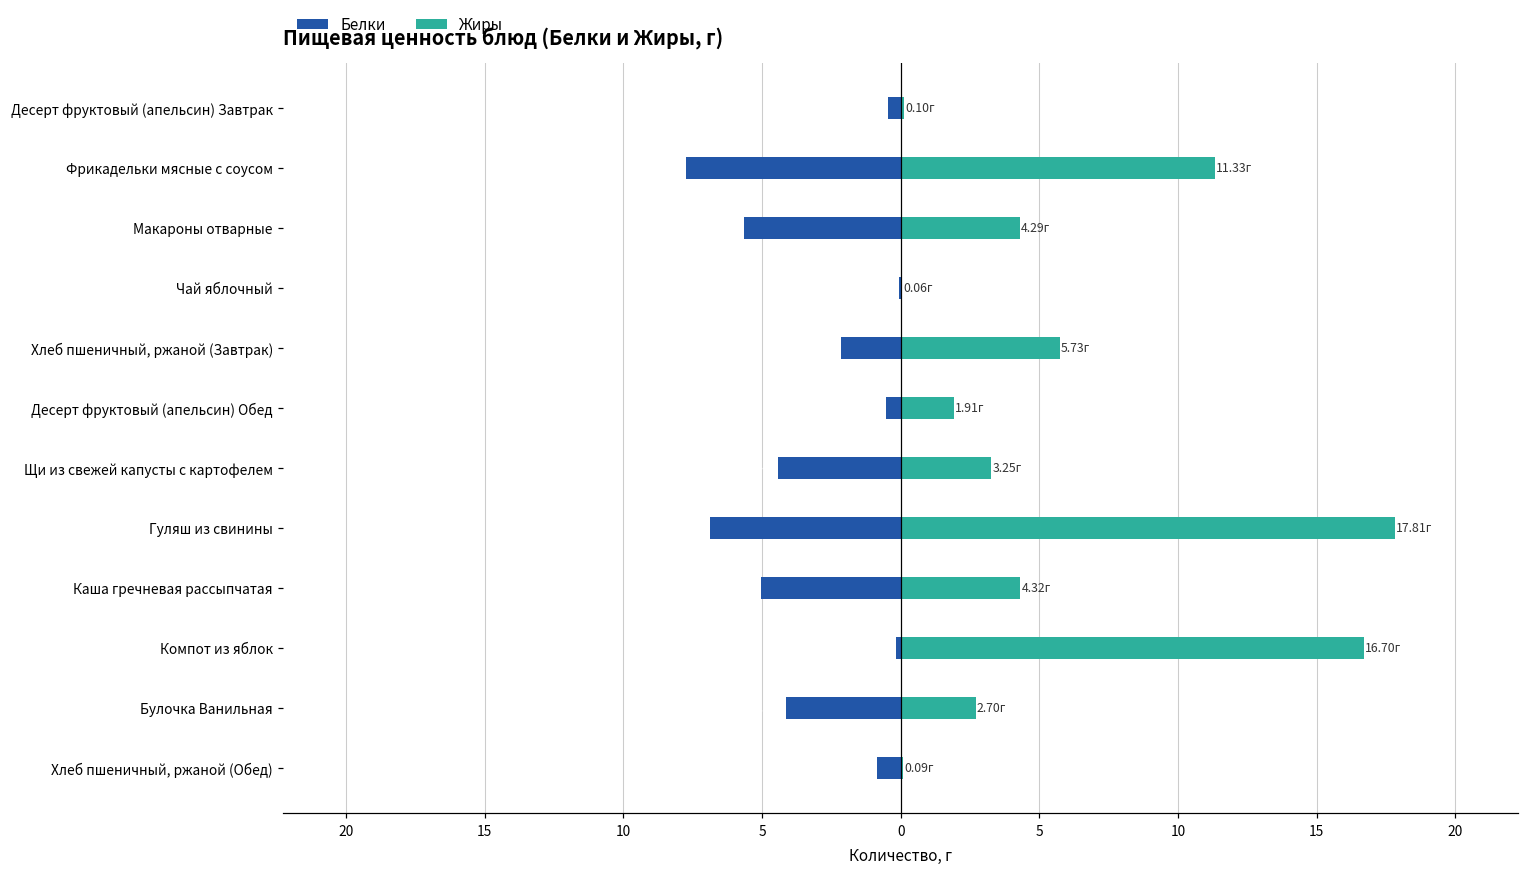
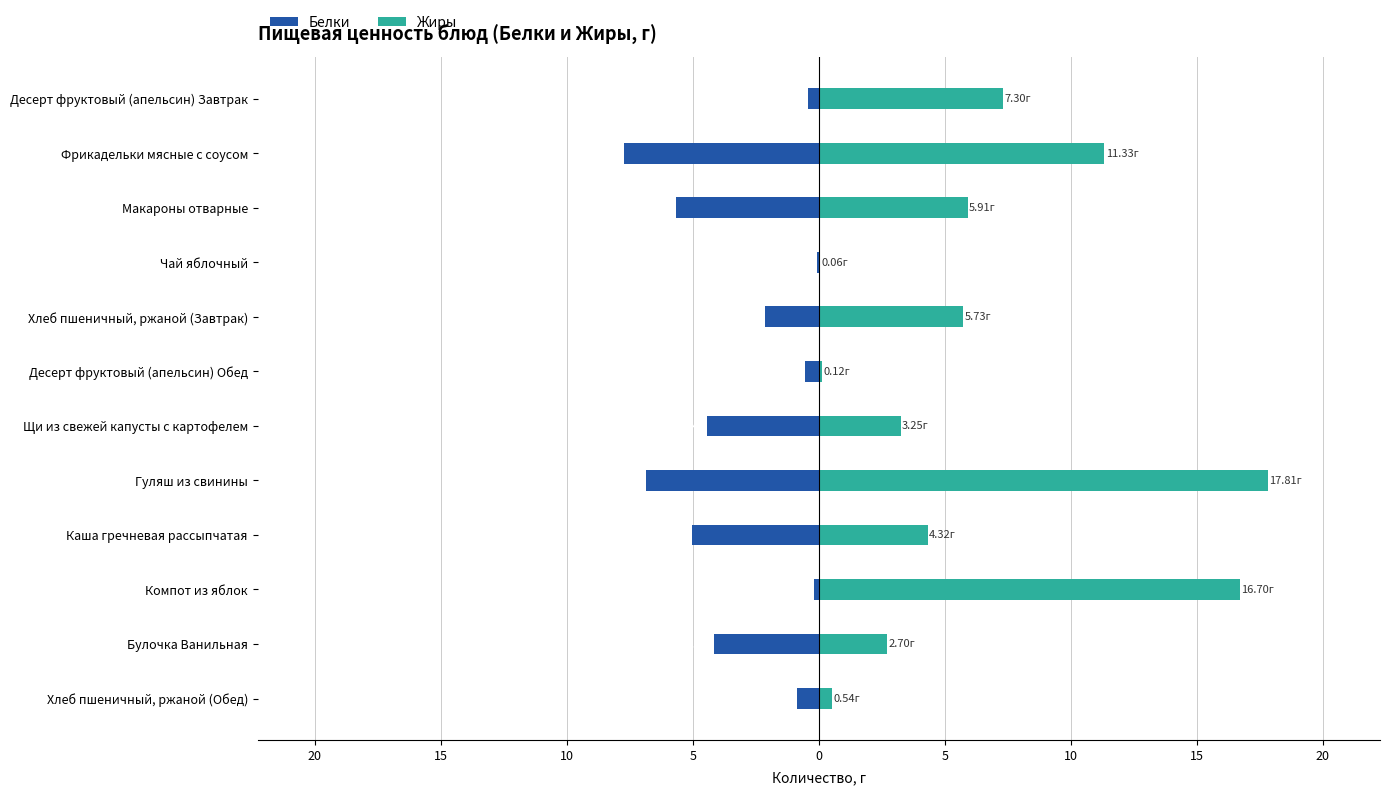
  {
    "Жиры": {
-     "Десерт фруктовый (апельсин) Завтрак": "0.10г",
+     "Десерт фруктовый (апельсин) Завтрак": "7.30г",
      "Фрикадельки мясные с соусом": "11.33г",
-     "Макароны отварные": "4.29г",
+     "Макароны отварные": "5.91г",
      "Чай яблочный": "0.06г",
      "Хлеб пшеничный, ржаной (Завтрак)": "5.73г",
-     "Десерт фруктовый (апельсин) Обед": "1.91г",
+     "Десерт фруктовый (апельсин) Обед": "0.12г",
      "Щи из свежей капусты с картофелем": "3.25г",
      "Гуляш из свинины": "17.81г",
      "Каша гречневая рассыпчатая": "4.32г",
      "Компот из яблок": "16.70г",
      "Булочка Ванильная": "2.70г",
-     "Хлеб пшеничный, ржаной (Обед)": "0.09г"
+     "Хлеб пшеничный, ржаной (Обед)": "0.54г"
    }
  }
